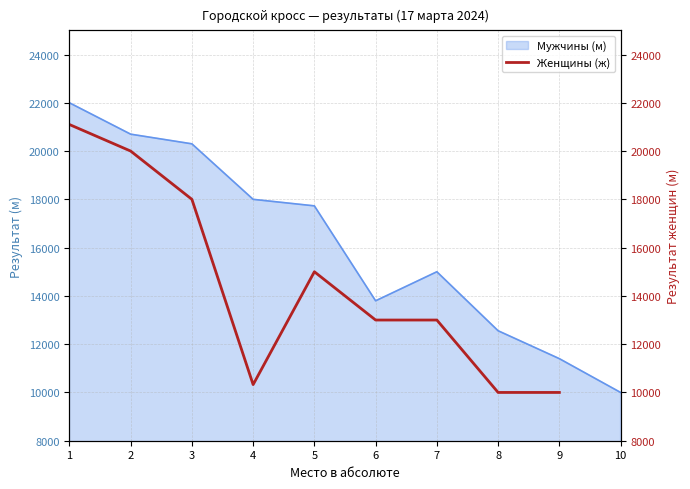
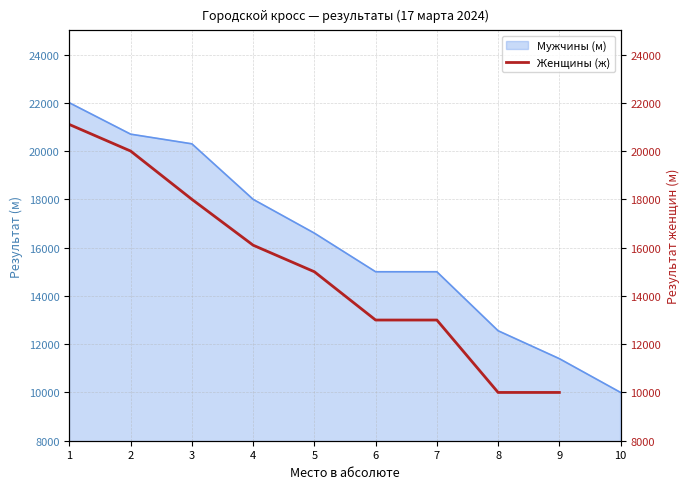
  {
    "Мужчины (м)": {
      "1": 22000,
      "2": 20700,
      "3": 20300,
      "4": 18000,
-     "5": 17700,
-     "6": 13800,
+     "5": 16600,
+     "6": 15000,
      "7": 15000,
      "8": 12600,
      "9": 11400,
      "10": 10000
    },
    "Женщины (ж)": {
      "1": 21100,
      "2": 20000,
      "3": 18000,
-     "4": 10300,
+     "4": 16100,
      "5": 15000,
      "6": 13000,
      "7": 13000,
      "8": 10000,
      "9": 10000
    }
  }
